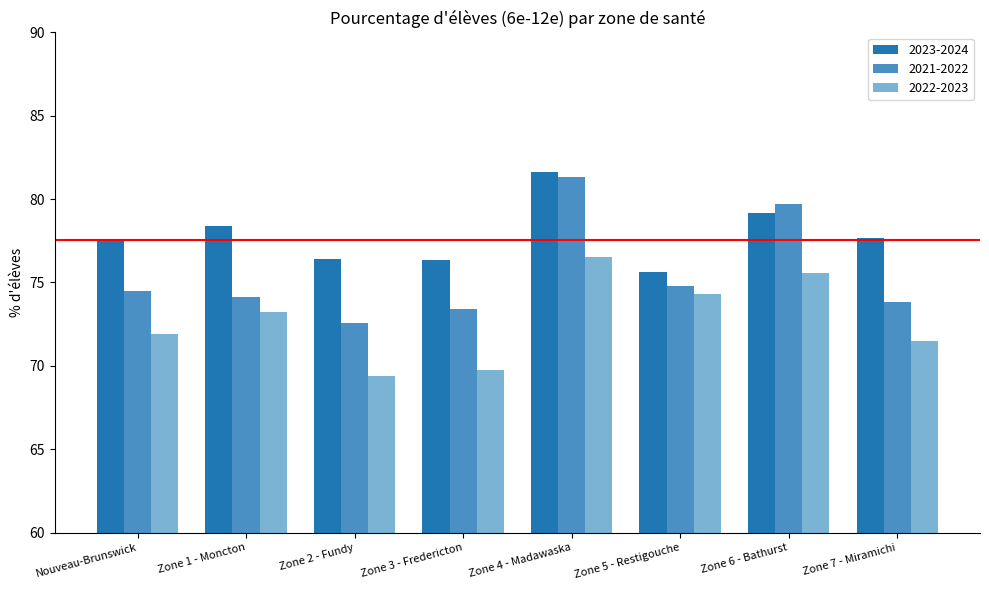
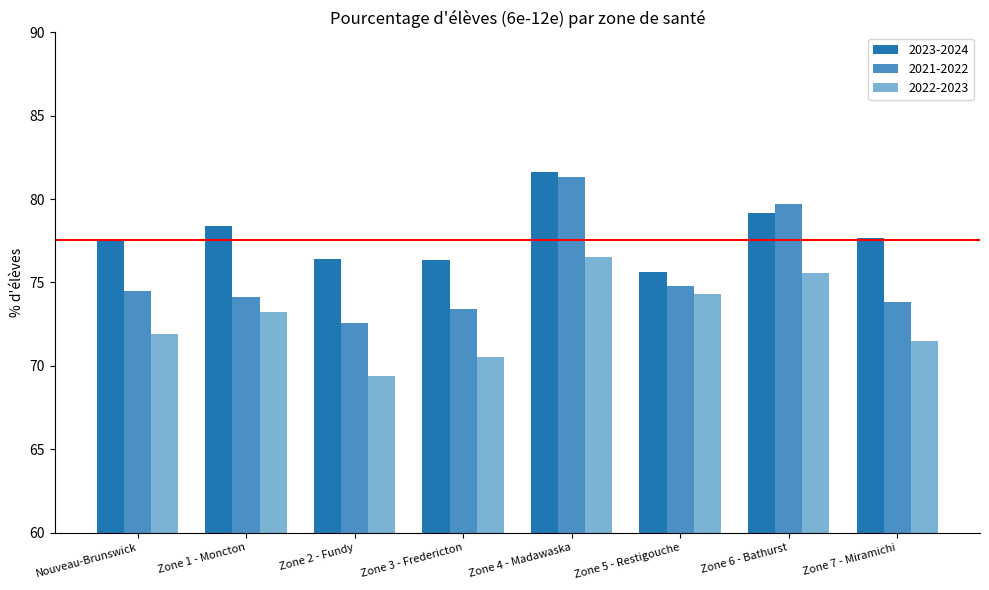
  {
    "2022-2023": {
      "Nouveau-Brunswick": 71.9,
      "Zone 1 - Moncton": 73.2,
      "Zone 2 - Fundy": 69.4,
-     "Zone 3 - Fredericton": 69.7,
+     "Zone 3 - Fredericton": 70.6,
      "Zone 4 - Madawaska": 76.6,
      "Zone 5 - Restigouche": 74.3,
      "Zone 6 - Bathurst": 75.5,
      "Zone 7 - Miramichi": 71.5
    }
  }
